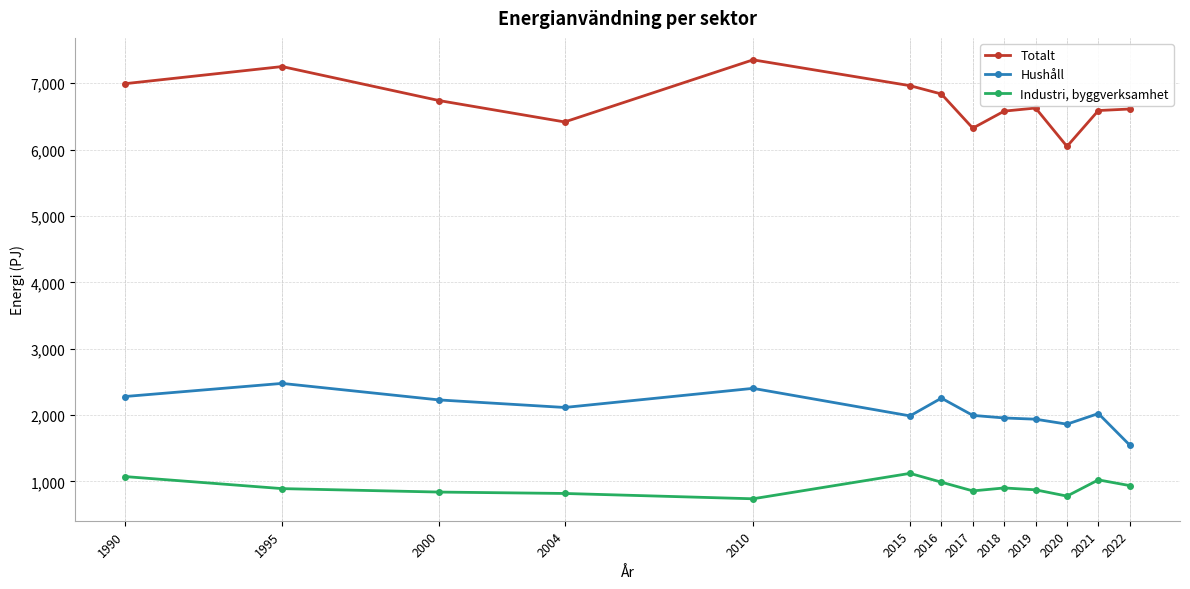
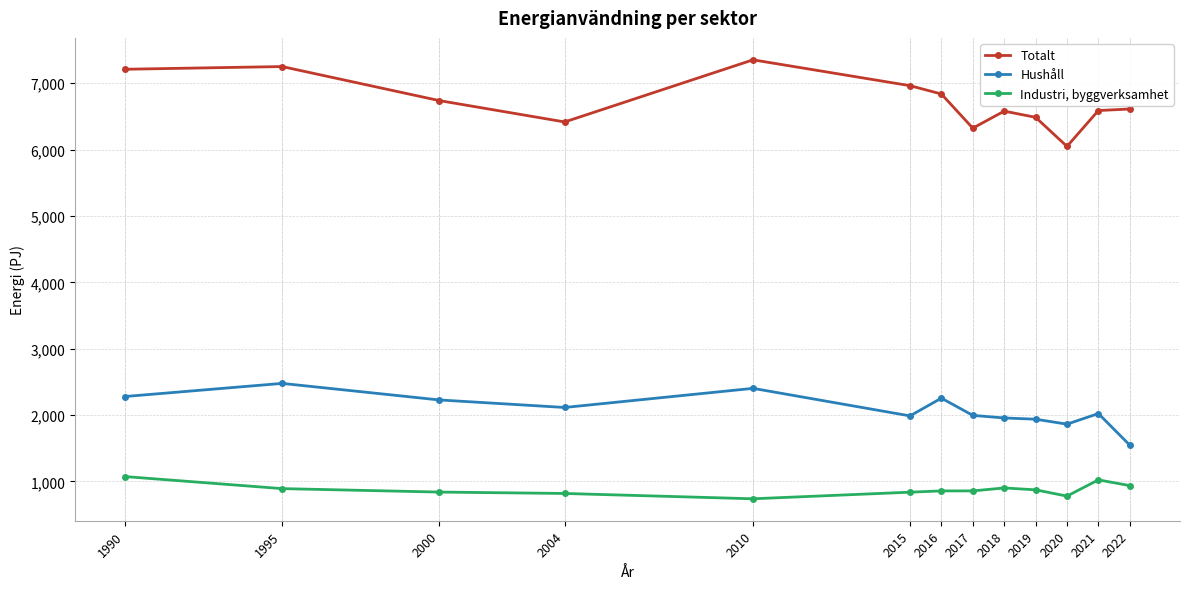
  {
    "Totalt": {
-     "1990": "7,000",
+     "1990": "7,200",
      "1995": "7,200",
      "2000": "6,700",
      "2004": "6,400",
      "2010": "7,400",
      "2015": "7,000",
      "2016": "6,800",
      "2017": "6,300",
      "2018": "6,600",
-     "2019": "6,600",
+     "2019": "6,500",
      "2020": "6,000",
      "2021": "6,600",
      "2022": "6,600"
    },
    "Hushåll": {
      "1990": "2,300",
      "1995": "2,500",
      "2000": "2,200",
      "2004": "2,100",
      "2010": "2,400",
      "2015": "2,000",
      "2016": "2,300",
      "2017": "2,000",
      "2018": "2,000",
      "2019": "1,900",
      "2020": "1,900",
      "2021": "2,000",
      "2022": "1,500"
    },
    "Industri, byggverksamhet": {
      "1990": "1,100",
      "1995": "900",
      "2000": "800",
      "2004": "800",
      "2010": "700",
-     "2015": "1,100",
-     "2016": "1,000",
+     "2015": "800",
+     "2016": "900",
      "2017": "900",
      "2018": "900",
      "2019": "900",
      "2020": "800",
      "2021": "1,000",
      "2022": "900"
    }
  }
